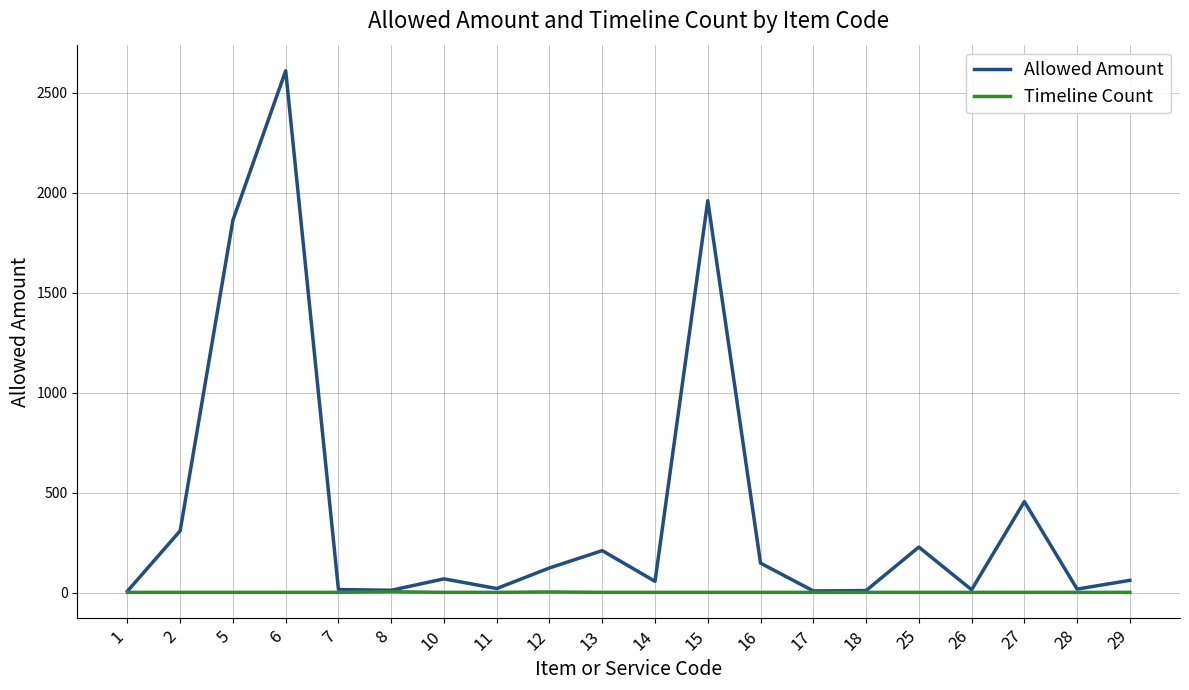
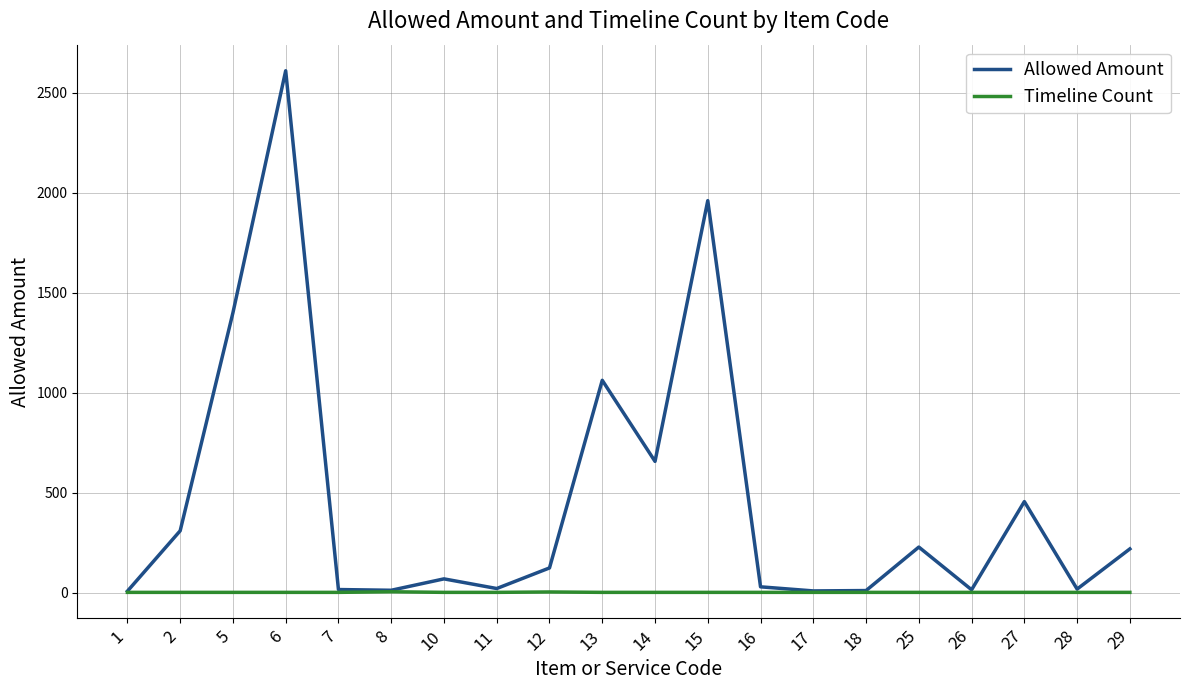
  {
    "Allowed Amount": {
      "2": 310,
-     "5": 1860,
+     "5": 1400,
      "6": 2610,
      "7": 20,
      "10": 70,
      "11": 20,
      "12": 120,
-     "13": 210,
-     "14": 60,
+     "13": 1060,
+     "14": 660,
      "15": 1960,
-     "16": 150,
+     "16": 30,
      "25": 230,
      "26": 10,
      "27": 460,
      "28": 20,
-     "29": 60
+     "29": 220
    },
    "Timeline Count": {
      "2": 0,
      "5": 0,
      "6": 0,
      "7": 0,
      "10": 0,
      "11": 0,
      "12": 0,
      "13": 0,
      "14": 0,
      "15": 0,
      "16": 0,
      "25": 0,
      "26": 0,
      "27": 0,
      "28": 0,
      "29": 0
    }
  }
